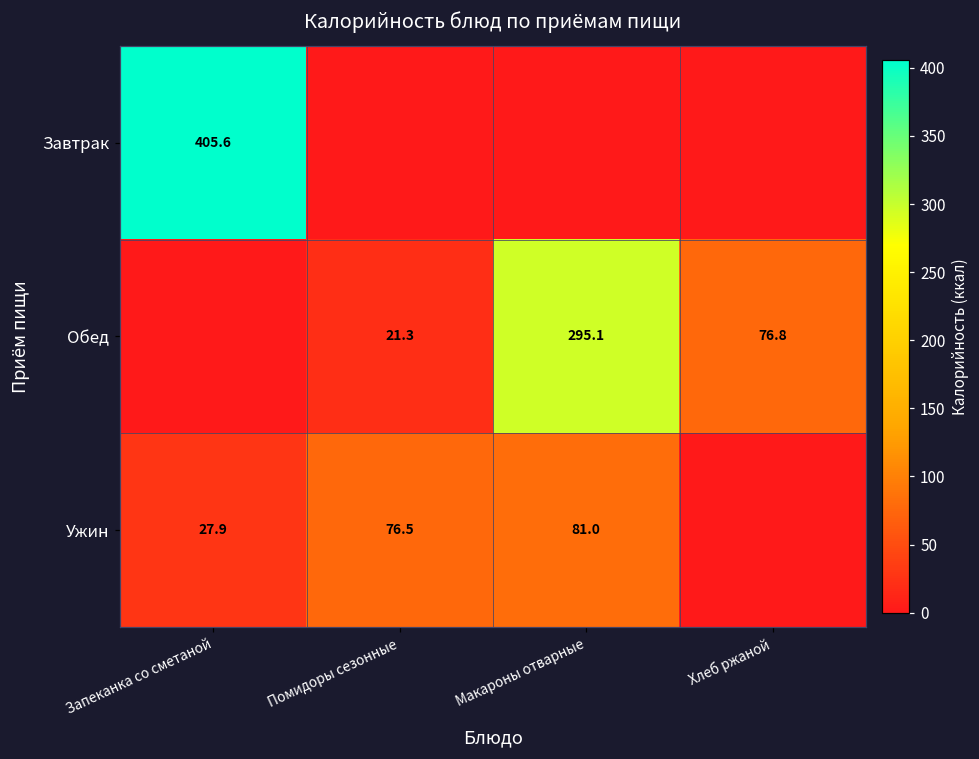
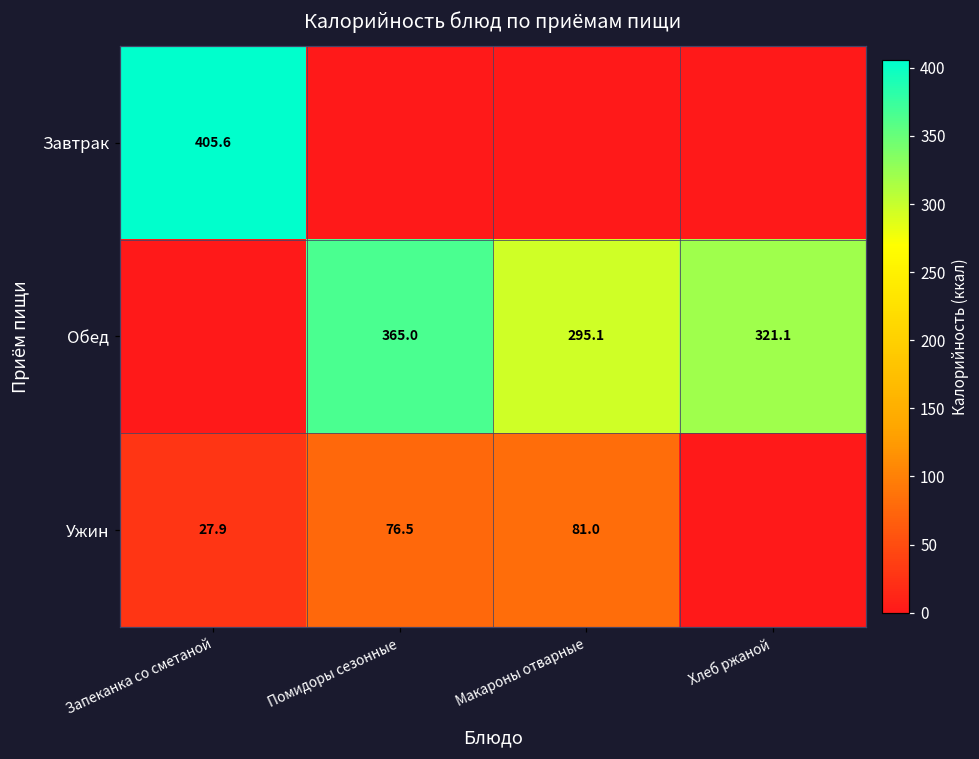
  {
    "Завтрак": {
      "Запеканка со сметаной": 405.6
    },
    "Обед": {
-     "Помидоры сезонные": 21.3,
+     "Помидоры сезонные": 365.0,
      "Макароны отварные": 295.1,
-     "Хлеб ржаной": 76.8
+     "Хлеб ржаной": 321.1
    },
    "Ужин": {
      "Запеканка со сметаной": 27.9,
      "Помидоры сезонные": 76.5,
      "Макароны отварные": 81.0
    }
  }
